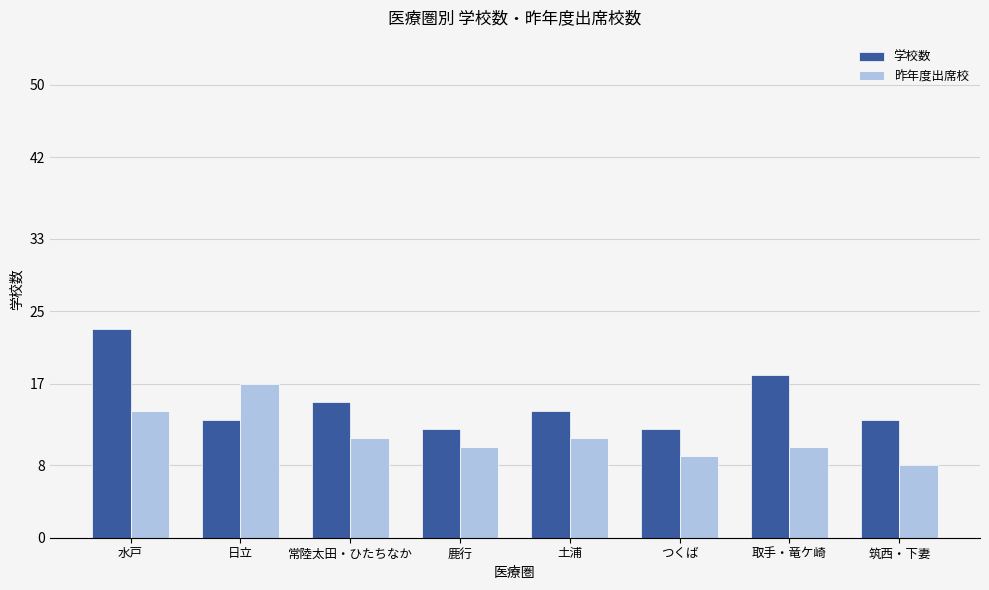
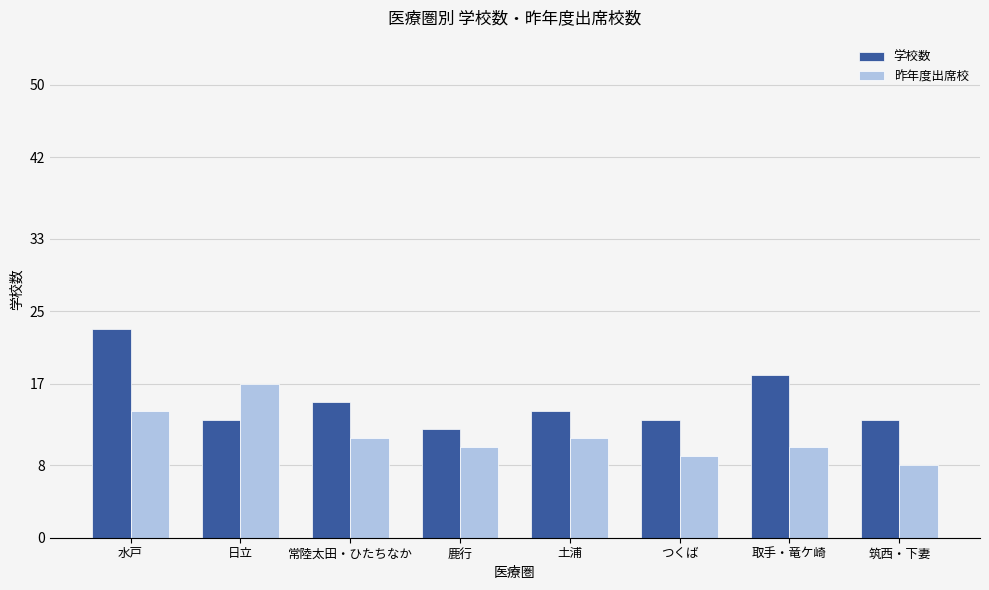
  {
    "学校数": {
      "水戸": 23,
      "日立": 13,
      "常陸太田・ひたちなか": 15,
      "鹿行": 12,
      "土浦": 14,
-     "つくば": 12,
+     "つくば": 13,
      "取手・竜ケ崎": 18,
      "筑西・下妻": 13
    },
    "昨年度出席校": {
      "水戸": 14,
      "日立": 17,
      "常陸太田・ひたちなか": 11,
      "鹿行": 10,
      "土浦": 11,
      "つくば": 9,
      "取手・竜ケ崎": 10,
      "筑西・下妻": 8
    }
  }
